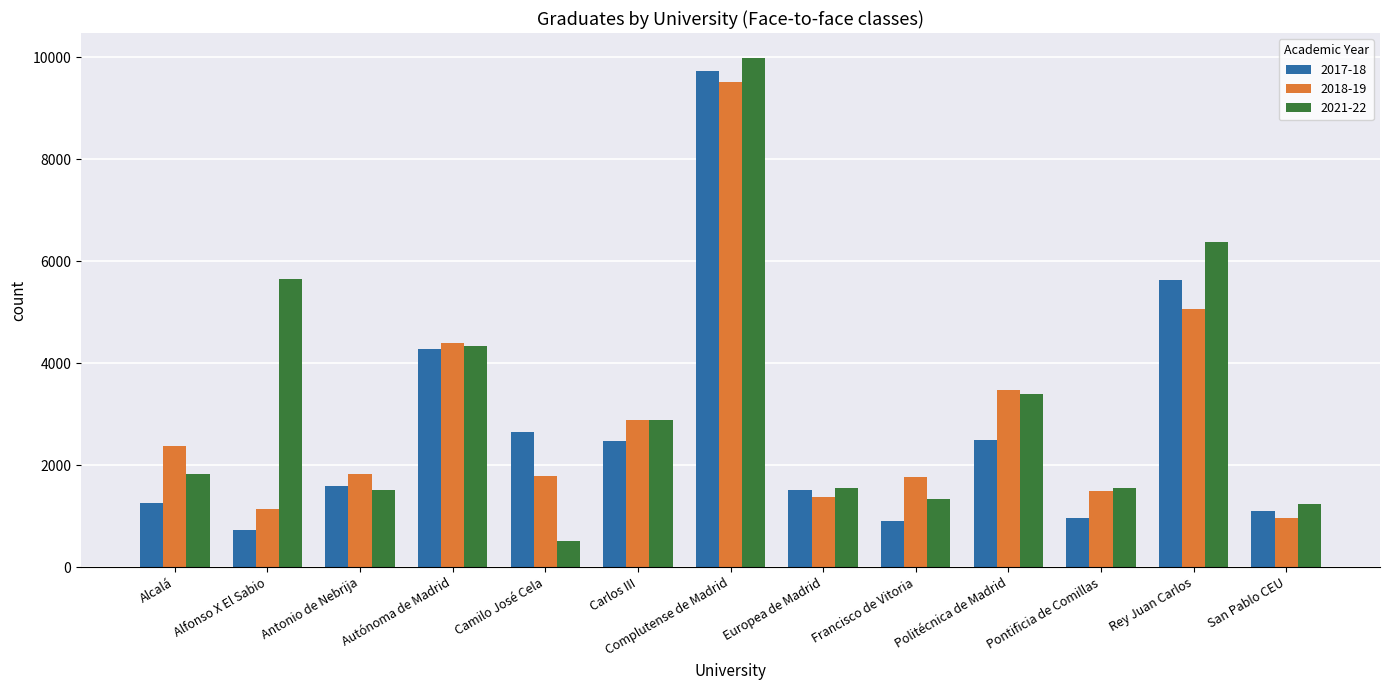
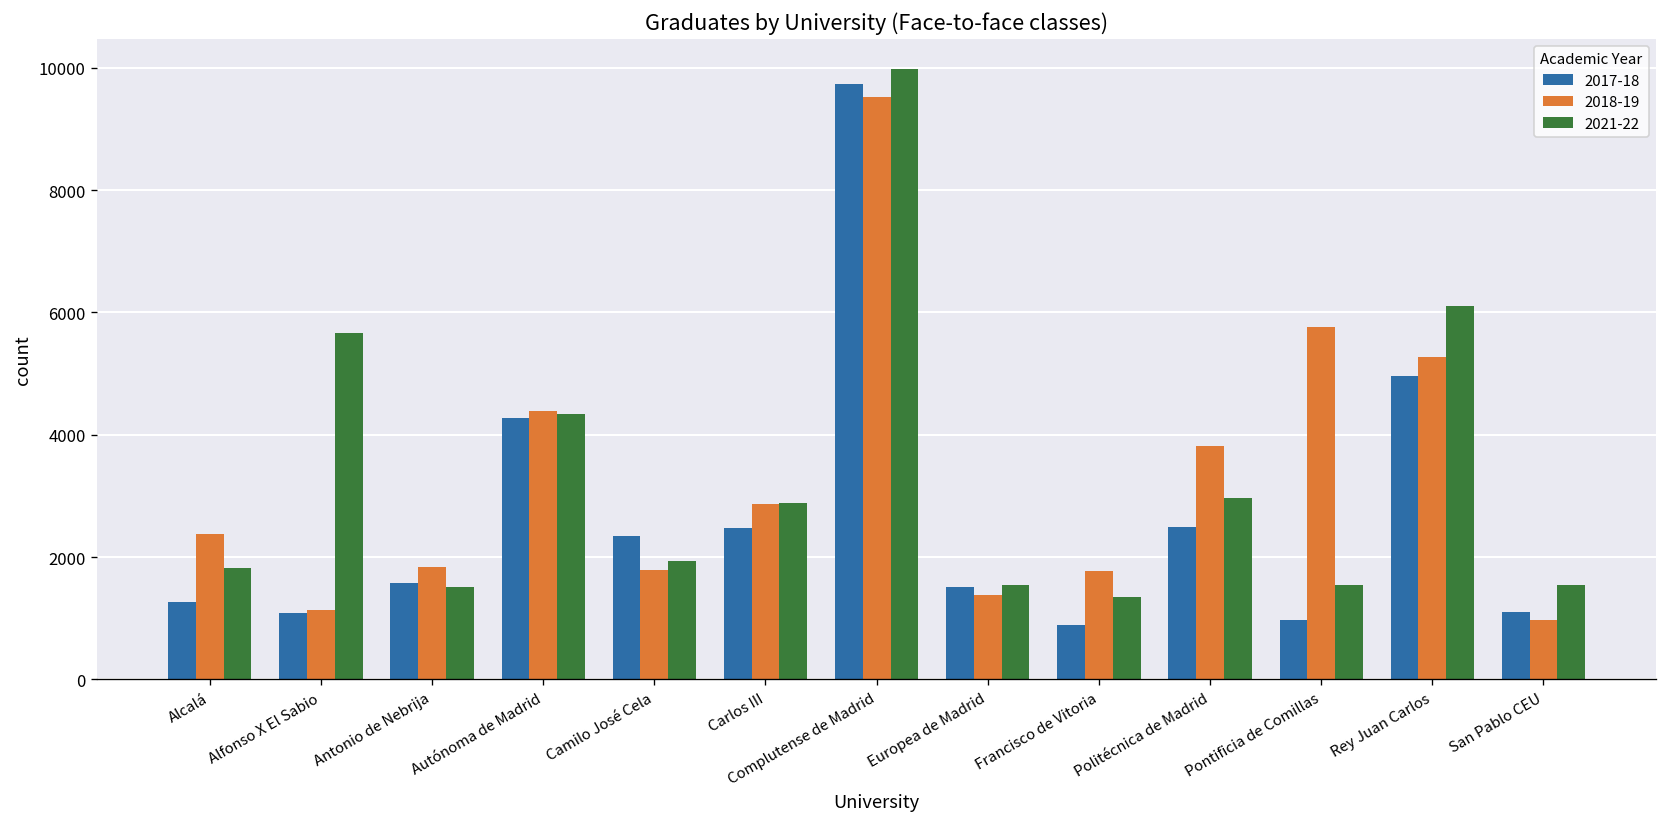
  {
    "2017-18": {
      "Alcalá": 1300,
-     "Alfonso X El Sabio": 700,
+     "Alfonso X El Sabio": 1100,
      "Antonio de Nebrija": 1600,
      "Autónoma de Madrid": 4300,
-     "Camilo José Cela": 2600,
+     "Camilo José Cela": 2300,
      "Carlos III": 2500,
      "Complutense de Madrid": 9700,
      "Europea de Madrid": 1500,
      "Francisco de Vitoria": 900,
      "Politécnica de Madrid": 2500,
      "Pontificia de Comillas": 1000,
-     "Rey Juan Carlos": 5600,
+     "Rey Juan Carlos": 5000,
      "San Pablo CEU": 1100
    },
    "2018-19": {
      "Alcalá": 2400,
      "Alfonso X El Sabio": 1100,
      "Antonio de Nebrija": 1800,
      "Autónoma de Madrid": 4400,
      "Camilo José Cela": 1800,
      "Carlos III": 2900,
      "Complutense de Madrid": 9500,
      "Europea de Madrid": 1400,
      "Francisco de Vitoria": 1800,
-     "Politécnica de Madrid": 3500,
-     "Pontificia de Comillas": 1500,
-     "Rey Juan Carlos": 5100,
+     "Politécnica de Madrid": 3800,
+     "Pontificia de Comillas": 5800,
+     "Rey Juan Carlos": 5300,
      "San Pablo CEU": 1000
    },
    "2021-22": {
      "Alcalá": 1800,
      "Alfonso X El Sabio": 5700,
      "Antonio de Nebrija": 1500,
      "Autónoma de Madrid": 4300,
-     "Camilo José Cela": 500,
+     "Camilo José Cela": 1900,
      "Carlos III": 2900,
      "Complutense de Madrid": 10000,
      "Europea de Madrid": 1500,
      "Francisco de Vitoria": 1300,
-     "Politécnica de Madrid": 3400,
+     "Politécnica de Madrid": 3000,
      "Pontificia de Comillas": 1500,
-     "Rey Juan Carlos": 6400,
-     "San Pablo CEU": 1200
+     "Rey Juan Carlos": 6100,
+     "San Pablo CEU": 1500
    }
  }
